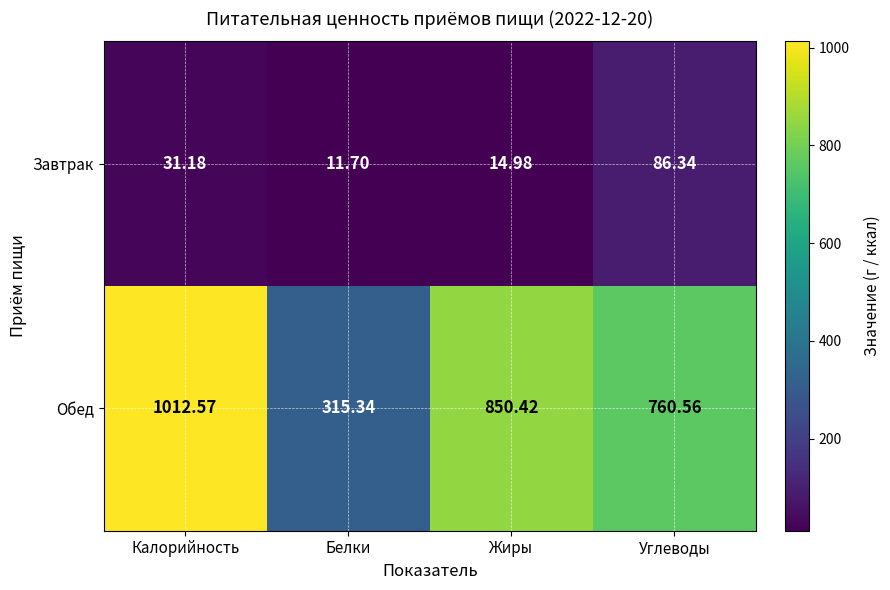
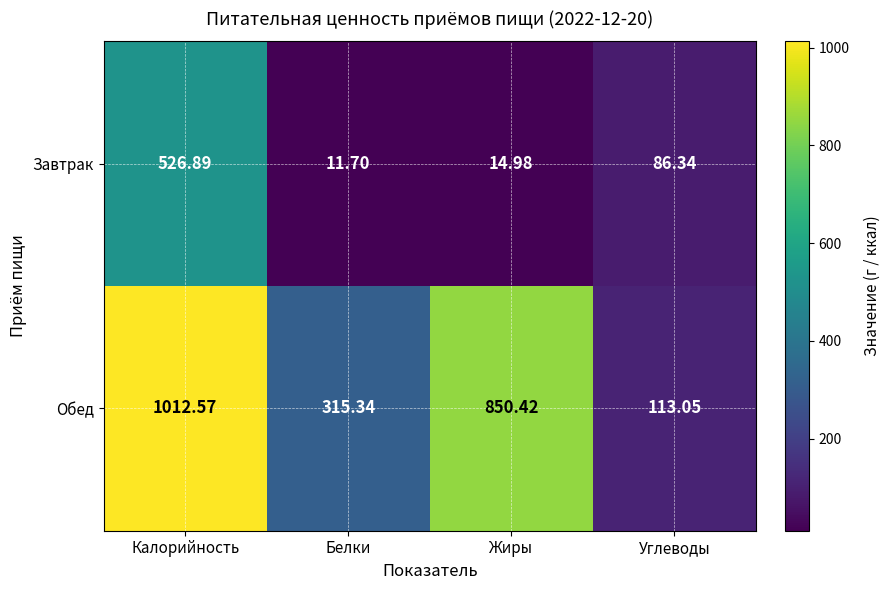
  {
    "Завтрак": {
-     "Калорийность": 31.18,
+     "Калорийность": 526.89,
      "Белки": 11.70,
      "Жиры": 14.98,
      "Углеводы": 86.34
    },
    "Обед": {
      "Калорийность": 1012.57,
      "Белки": 315.34,
      "Жиры": 850.42,
-     "Углеводы": 760.56
+     "Углеводы": 113.05
    }
  }
